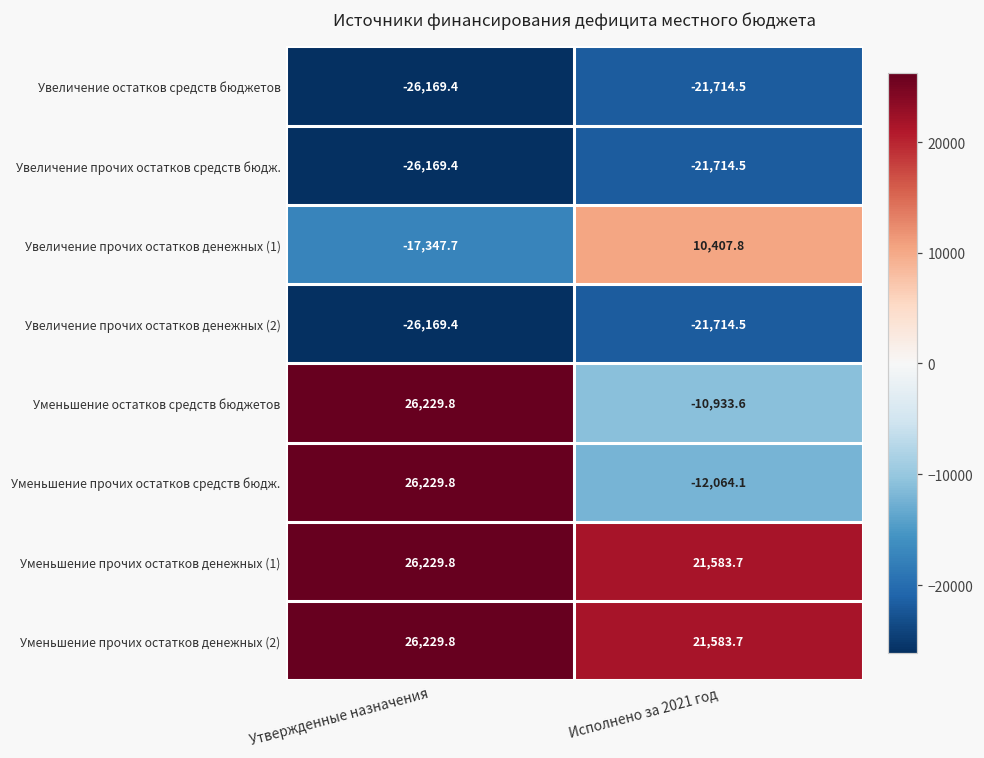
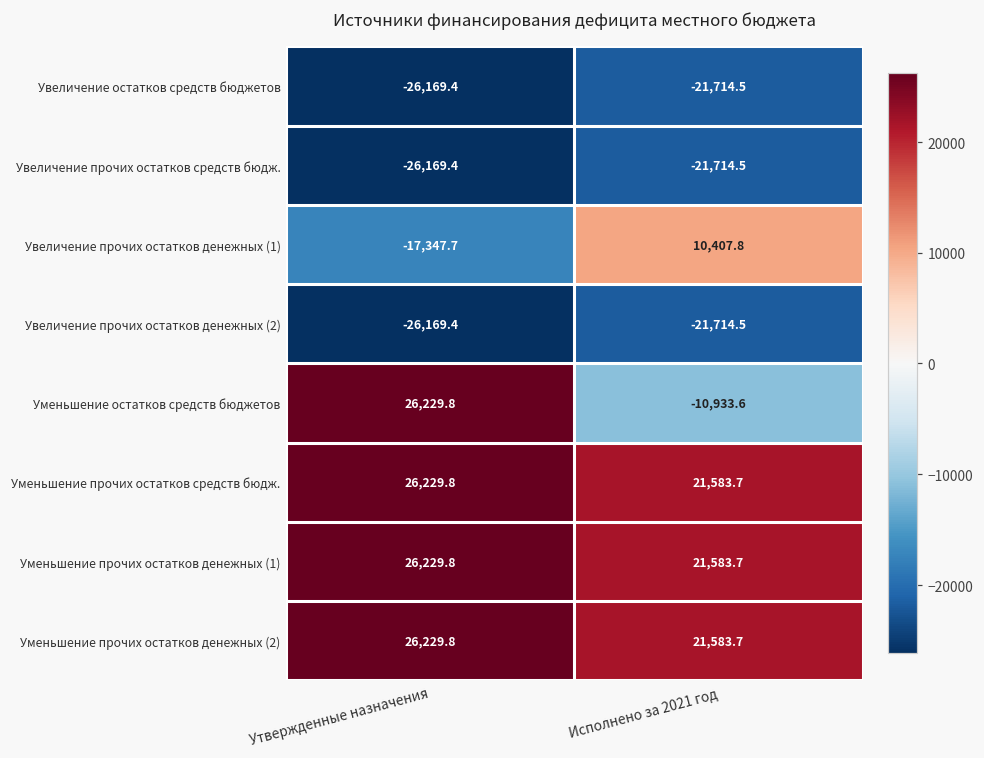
  {
    "Увеличение остатков средств бюджетов": {
      "Утвержденные назначения": "-26,169.4",
      "Исполнено за 2021 год": "-21,714.5"
    },
    "Увеличение прочих остатков средств бюдж.": {
      "Утвержденные назначения": "-26,169.4",
      "Исполнено за 2021 год": "-21,714.5"
    },
    "Увеличение прочих остатков денежных (1)": {
      "Утвержденные назначения": "-17,347.7",
      "Исполнено за 2021 год": "10,407.8"
    },
    "Увеличение прочих остатков денежных (2)": {
      "Утвержденные назначения": "-26,169.4",
      "Исполнено за 2021 год": "-21,714.5"
    },
    "Уменьшение остатков средств бюджетов": {
      "Утвержденные назначения": "26,229.8",
      "Исполнено за 2021 год": "-10,933.6"
    },
    "Уменьшение прочих остатков средств бюдж.": {
      "Утвержденные назначения": "26,229.8",
-     "Исполнено за 2021 год": "-12,064.1"
+     "Исполнено за 2021 год": "21,583.7"
    },
    "Уменьшение прочих остатков денежных (1)": {
      "Утвержденные назначения": "26,229.8",
      "Исполнено за 2021 год": "21,583.7"
    },
    "Уменьшение прочих остатков денежных (2)": {
      "Утвержденные назначения": "26,229.8",
      "Исполнено за 2021 год": "21,583.7"
    }
  }
